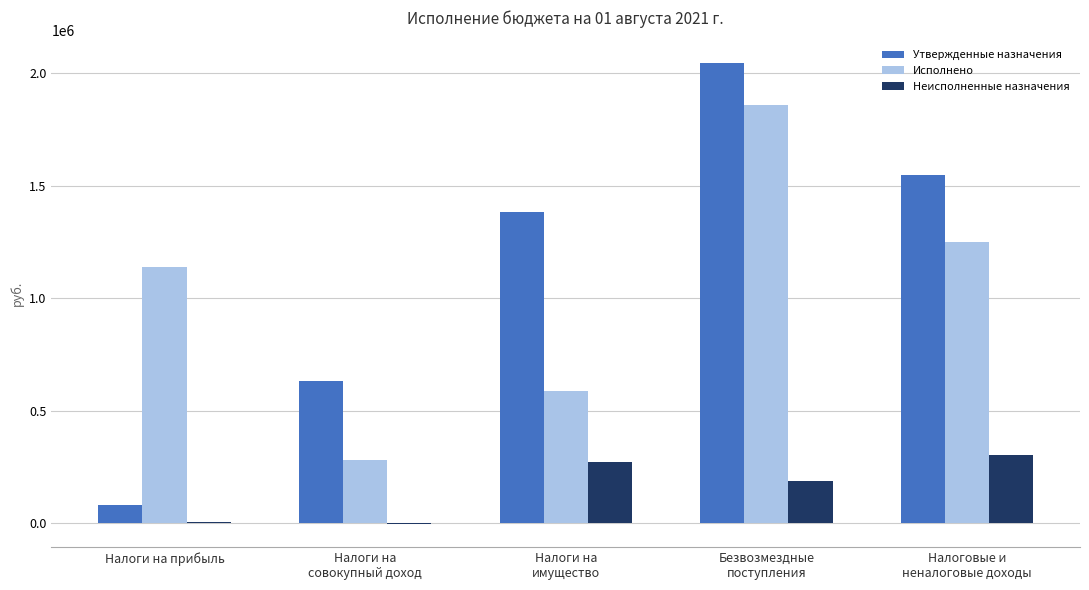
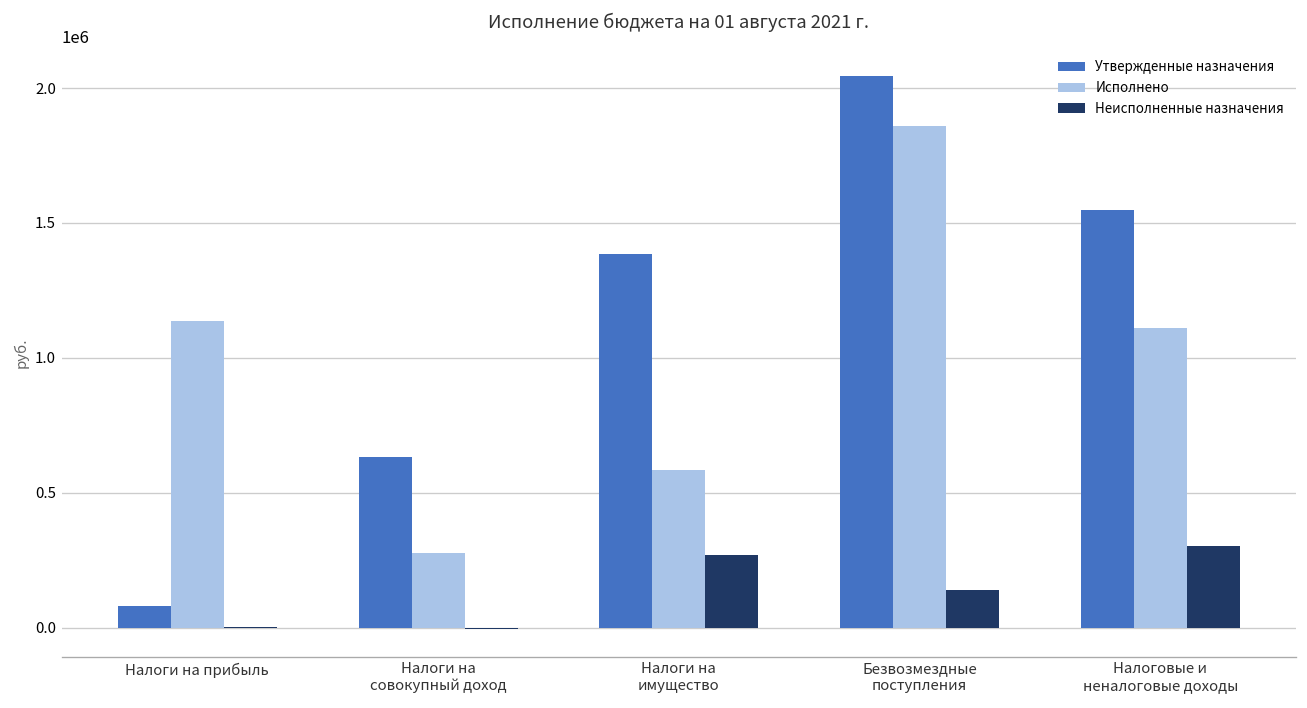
  {
    "Утвержденные назначения": {
      "Налоги на прибыль": 80000,
      "Налоги на совокупный доход": 630000,
      "Налоги на имущество": 1380000,
      "Безвозмездные поступления": 2040000,
      "Налоговые и неналоговые доходы": 1550000
    },
    "Исполнено": {
      "Налоги на прибыль": 1140000,
      "Налоги на совокупный доход": 280000,
      "Налоги на имущество": 590000,
      "Безвозмездные поступления": 1860000,
-     "Налоговые и неналоговые доходы": 1250000
+     "Налоговые и неналоговые доходы": 1110000
    },
    "Неисполненные назначения": {
      "Налоги на имущество": 270000,
-     "Безвозмездные поступления": 190000,
+     "Безвозмездные поступления": 140000,
      "Налоговые и неналоговые доходы": 300000
    }
  }
